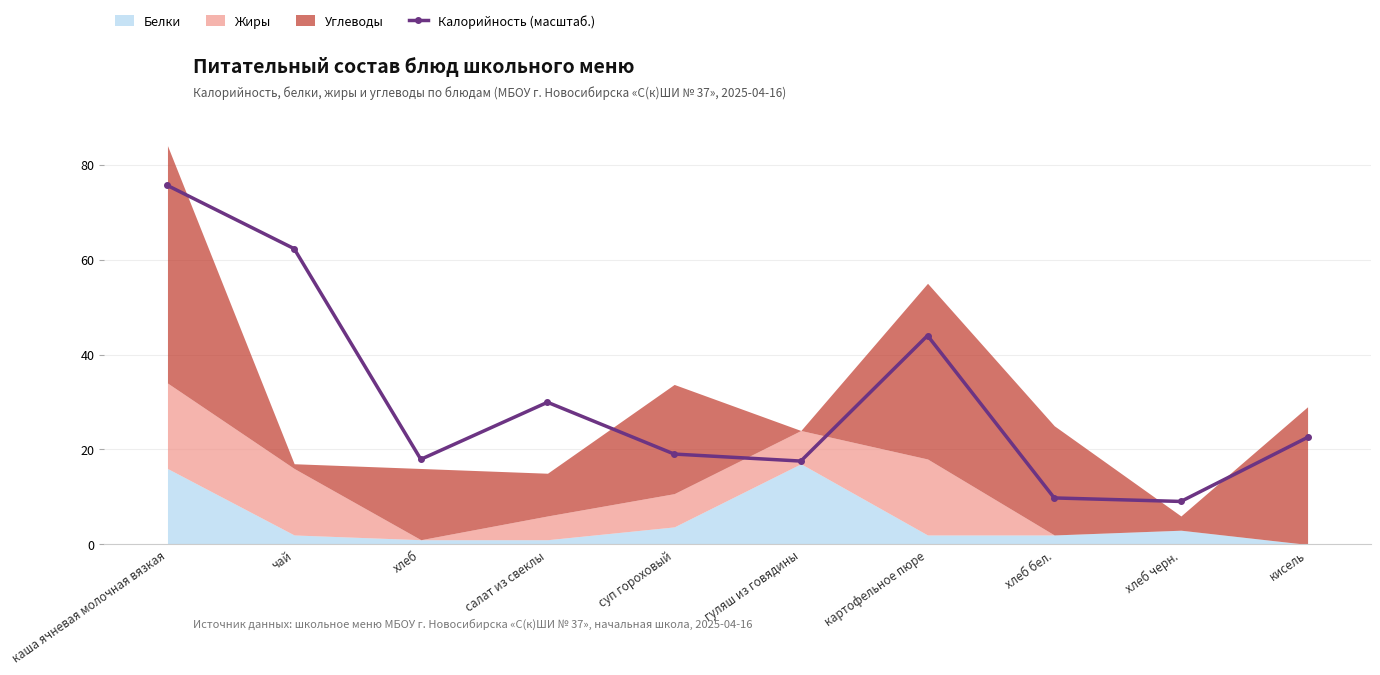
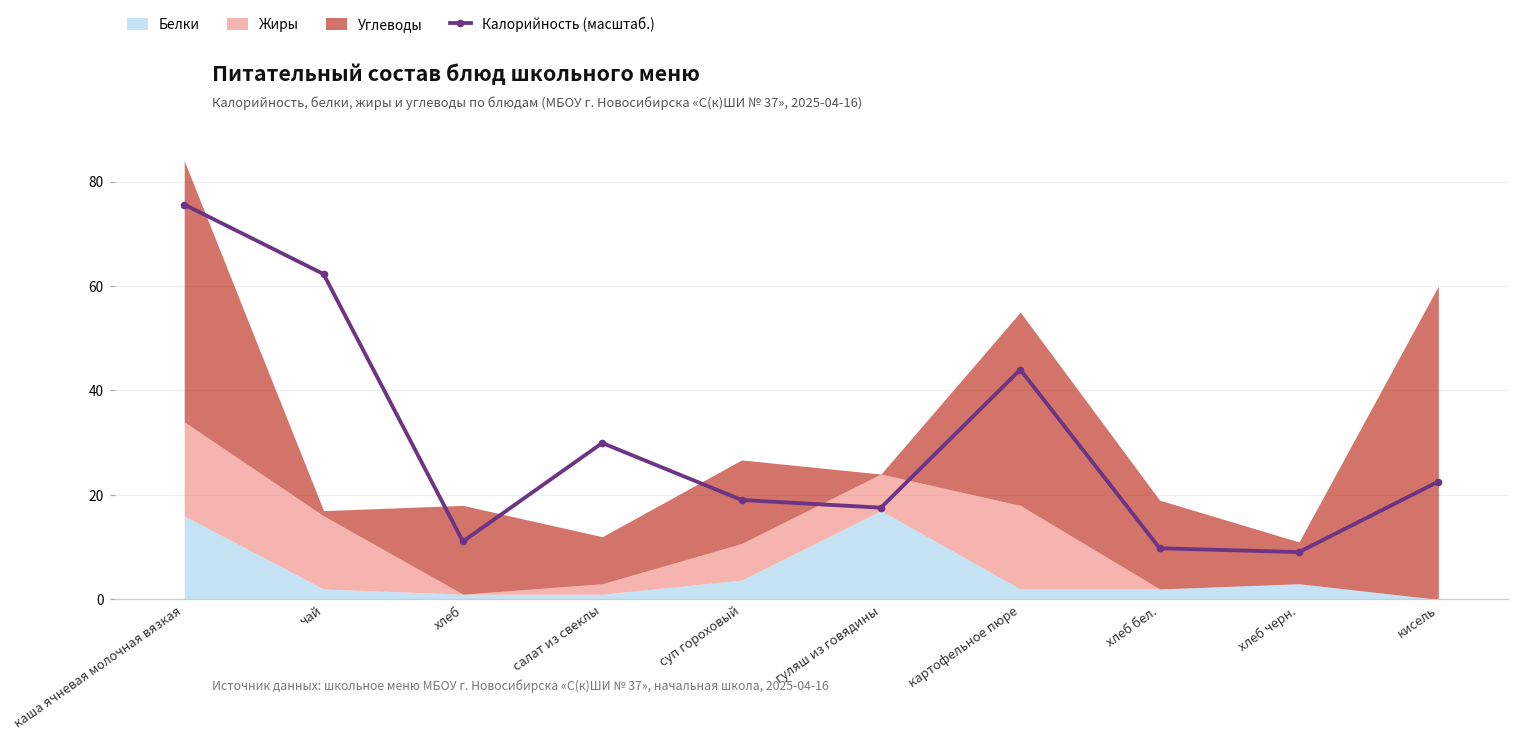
  {
    "Калорийность (масштаб.)": {
      "каша ячневая молочная вязкая": 76,
      "чай": 62,
-     "хлеб": 18,
+     "хлеб": 11,
      "салат из свеклы": 30,
      "суп гороховый": 19,
      "гуляш из говядины": 18,
      "картофельное пюре": 44,
      "хлеб бел.": 10,
      "хлеб черн.": 9,
      "кисель": 23
    },
    "Белки": {
      "каша ячневая молочная вязкая": 16,
      "чай": 2,
      "салат из свеклы": 1,
      "суп гороховый": 4,
      "гуляш из говядины": 17,
      "картофельное пюре": 2
    },
    "Жиры": {
      "каша ячневая молочная вязкая": 18,
      "чай": 14,
-     "салат из свеклы": 5,
+     "салат из свеклы": 2,
      "суп гороховый": 7,
      "картофельное пюре": 16
    },
    "Углеводы": {
      "каша ячневая молочная вязкая": 50,
      "чай": 1,
-     "хлеб": 15,
+     "хлеб": 17,
      "салат из свеклы": 9,
-     "суп гороховый": 23,
+     "суп гороховый": 16,
      "картофельное пюре": 37,
-     "хлеб бел.": 23,
-     "хлеб черн.": 3,
-     "кисель": 29
+     "хлеб бел.": 17,
+     "хлеб черн.": 8,
+     "кисель": 60
    }
  }
